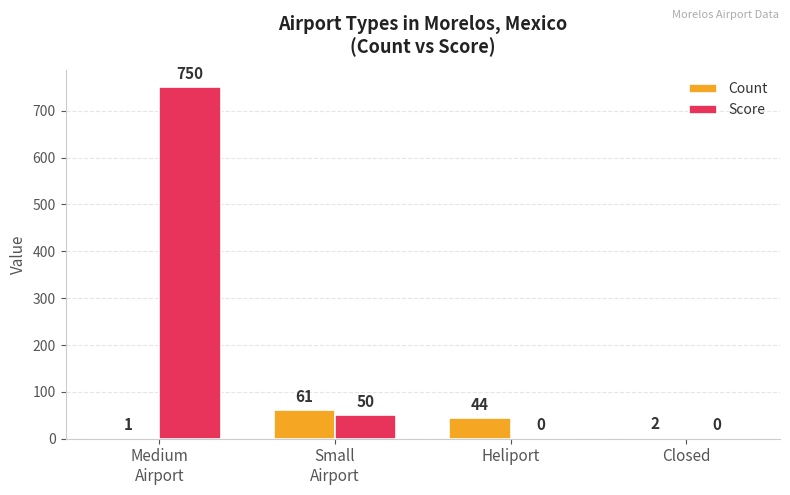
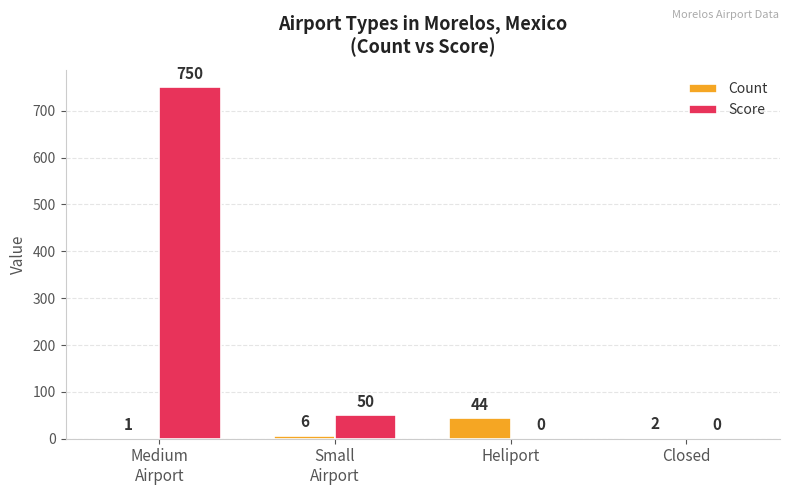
  {
    "Count": {
      "Medium Airport": 1,
-     "Small Airport": 61,
+     "Small Airport": 6,
      "Heliport": 44,
      "Closed": 2
    },
    "Score": {
      "Medium Airport": 750,
      "Small Airport": 50,
      "Heliport": 0,
      "Closed": 0
    }
  }
